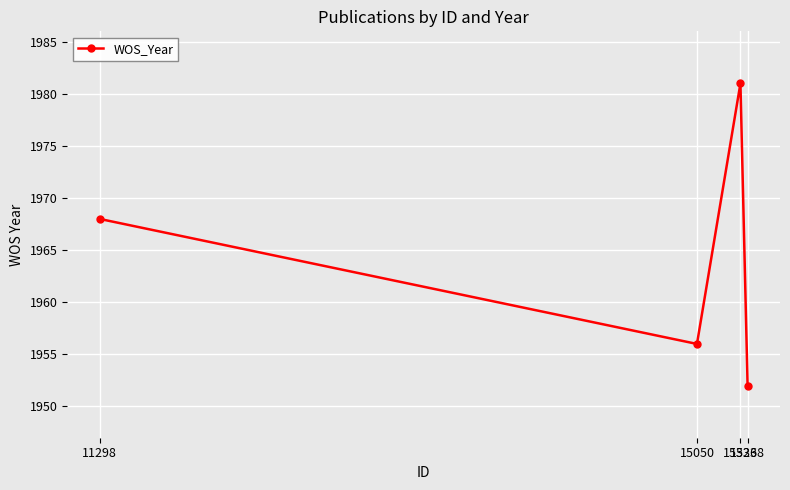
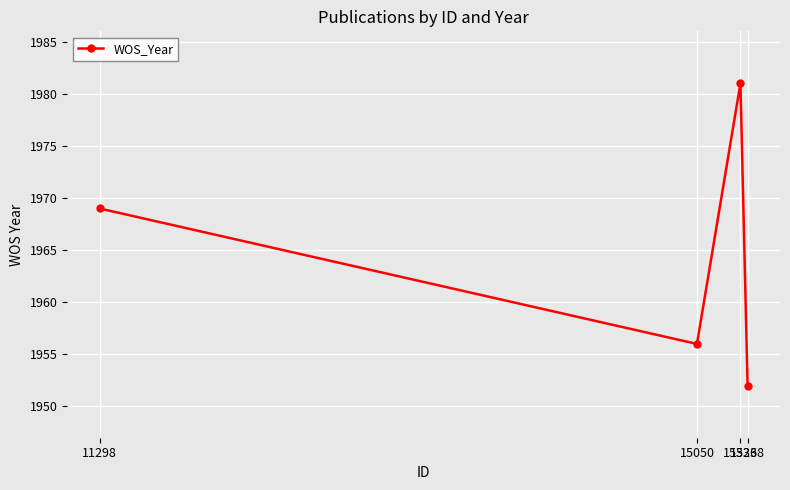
  {
-   "11298": 1968,
+   "11298": 1969,
    "15050": 1956
  }
